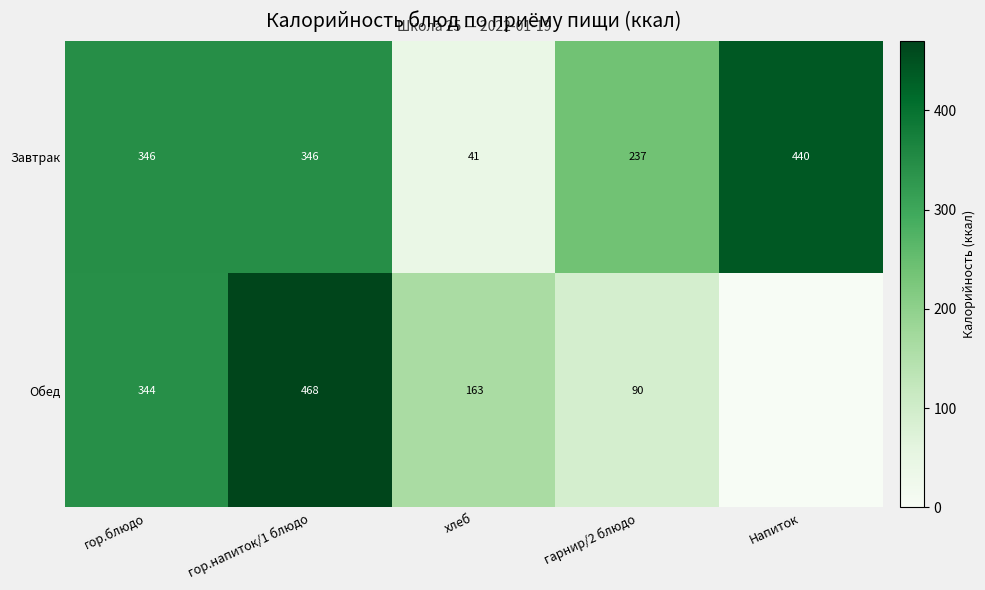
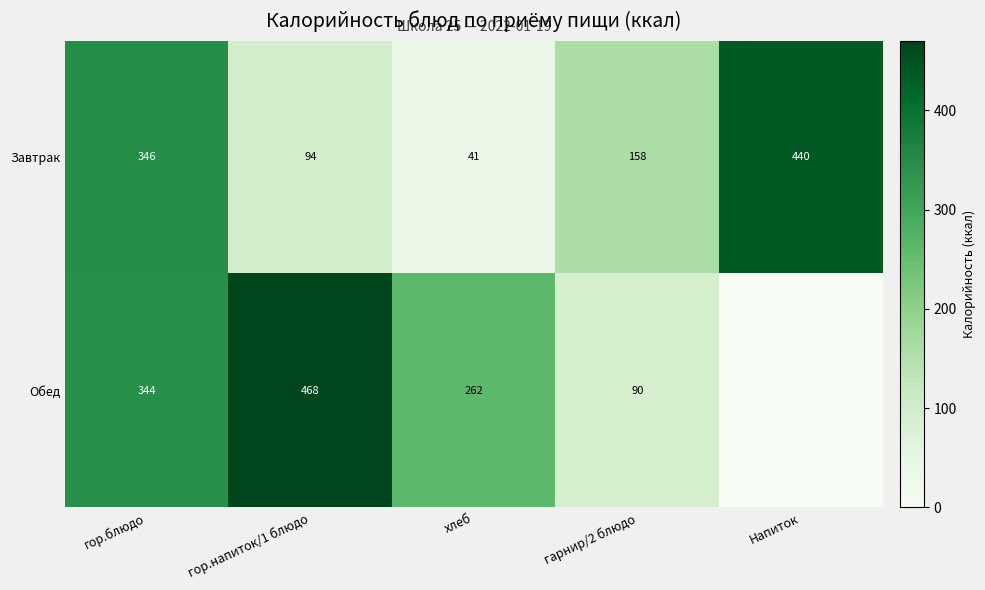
  {
    "Завтрак": {
      "гор.блюдо": 346,
-     "гор.напиток/1 блюдо": 346,
+     "гор.напиток/1 блюдо": 94,
      "хлеб": 41,
-     "гарнир/2 блюдо": 237,
+     "гарнир/2 блюдо": 158,
      "Напиток": 440
    },
    "Обед": {
      "гор.блюдо": 344,
      "гор.напиток/1 блюдо": 468,
-     "хлеб": 163,
+     "хлеб": 262,
      "гарнир/2 блюдо": 90
    }
  }
